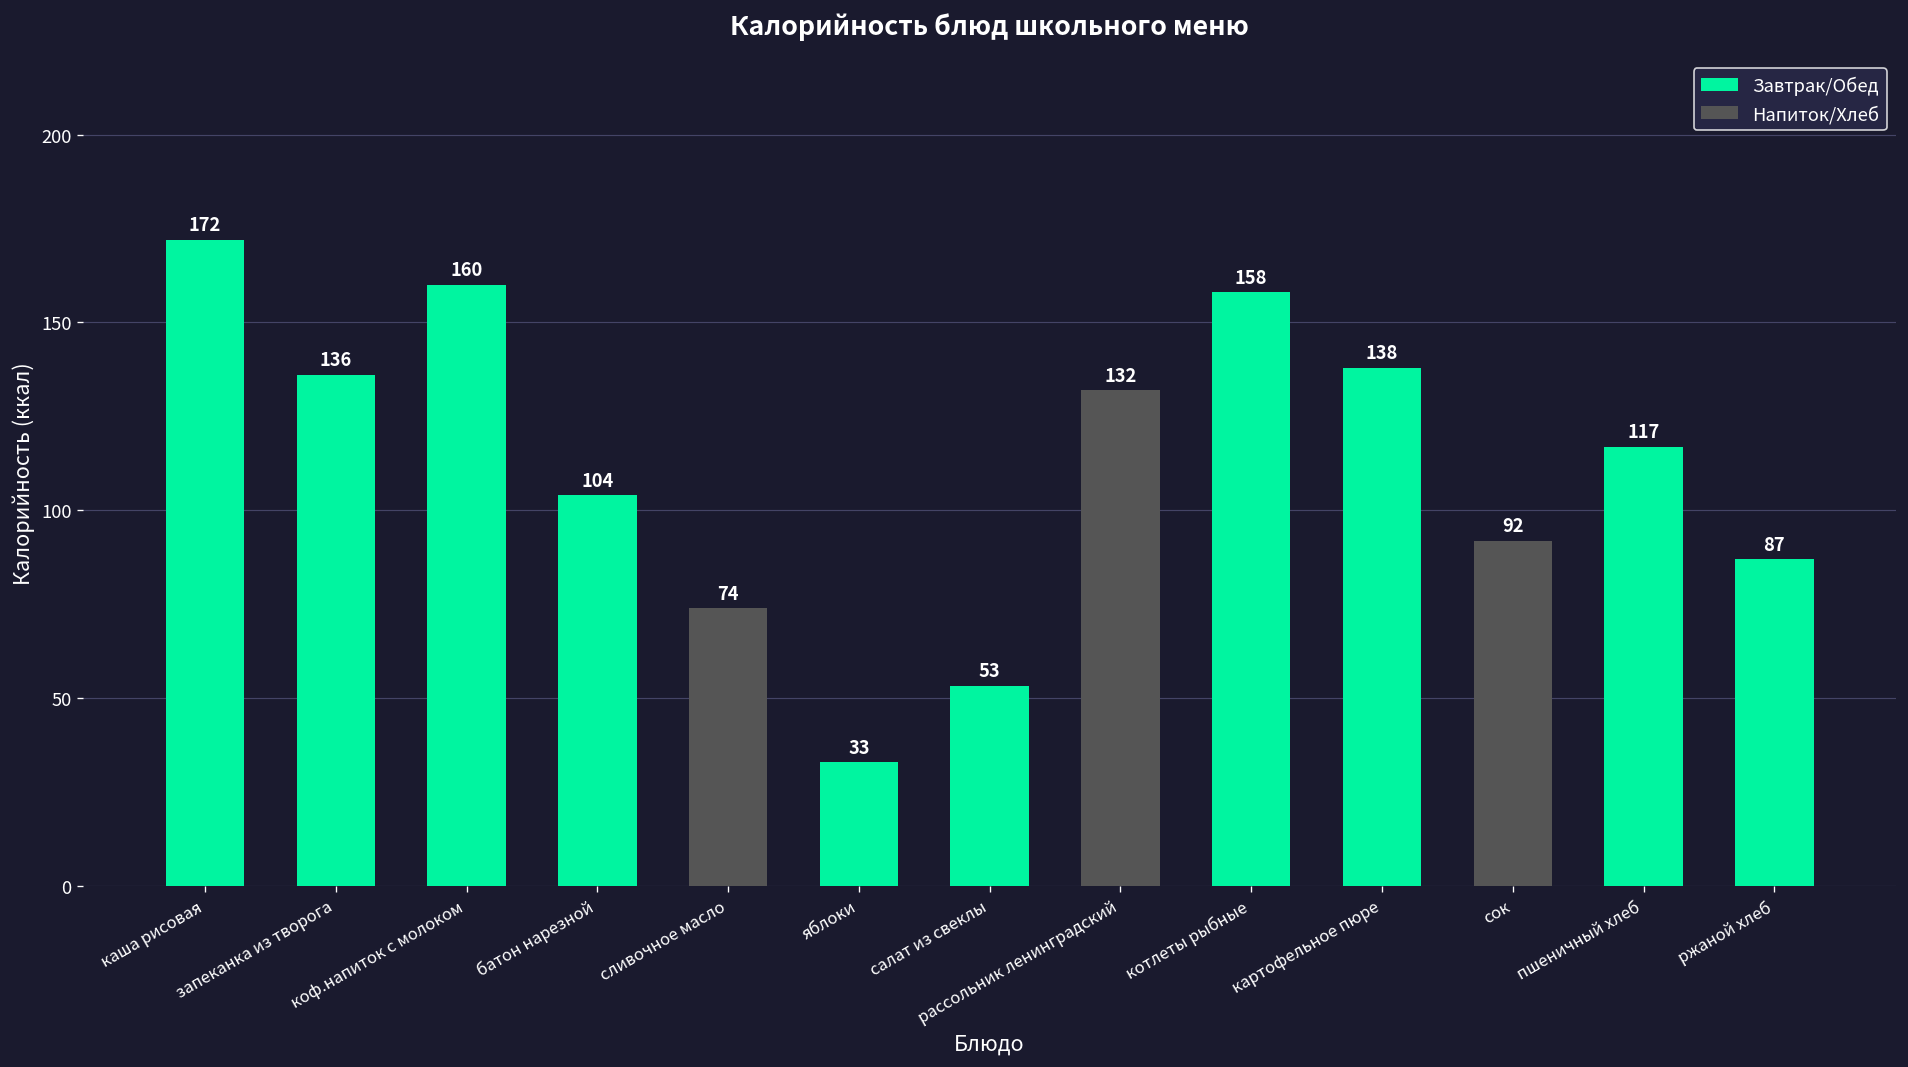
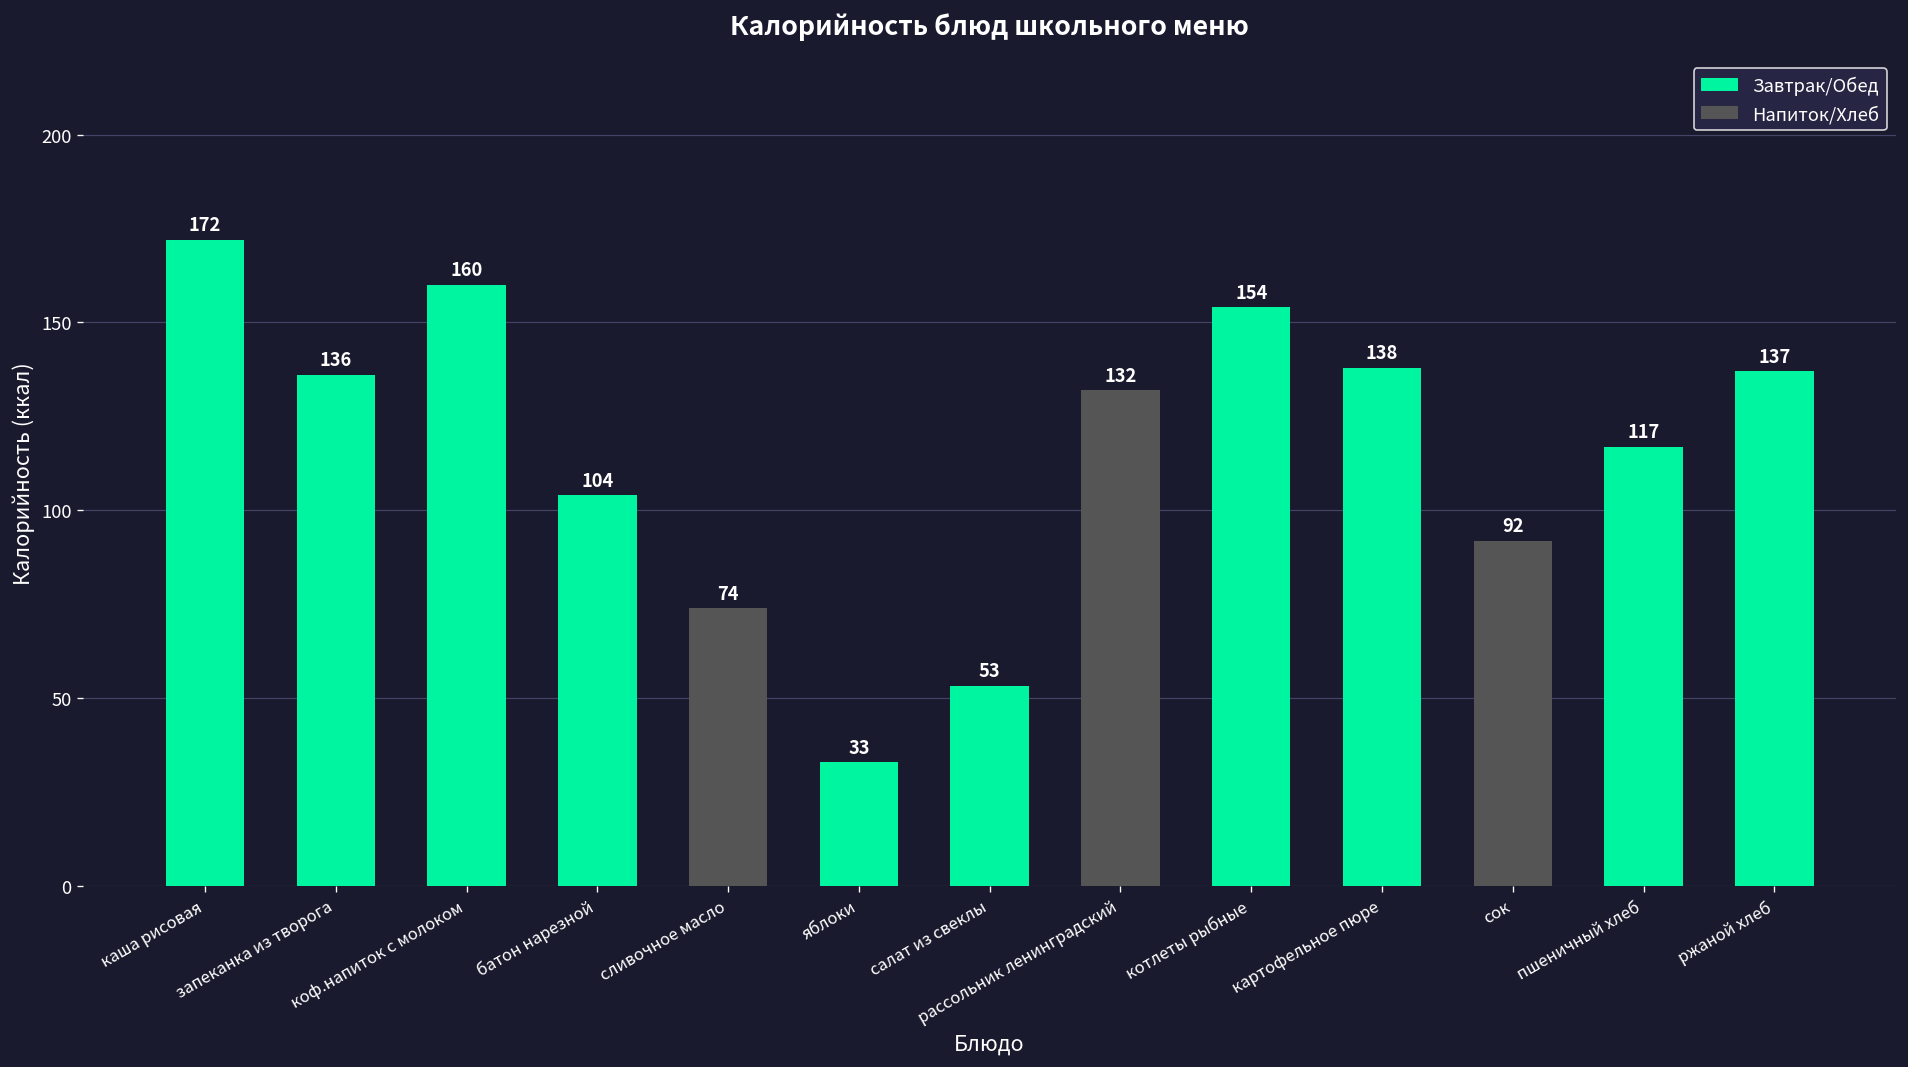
  {
    "каша рисовая": 172,
    "запеканка из творога": 136,
    "коф.напиток с молоком": 160,
    "батон нарезной": 104,
    "сливочное масло": 74,
    "яблоки": 33,
    "салат из свеклы": 53,
    "рассольник ленинградский": 132,
-   "котлеты рыбные": 158,
+   "котлеты рыбные": 154,
    "картофельное пюре": 138,
    "сок": 92,
    "пшеничный хлеб": 117,
-   "ржаной хлеб": 87
+   "ржаной хлеб": 137
  }
